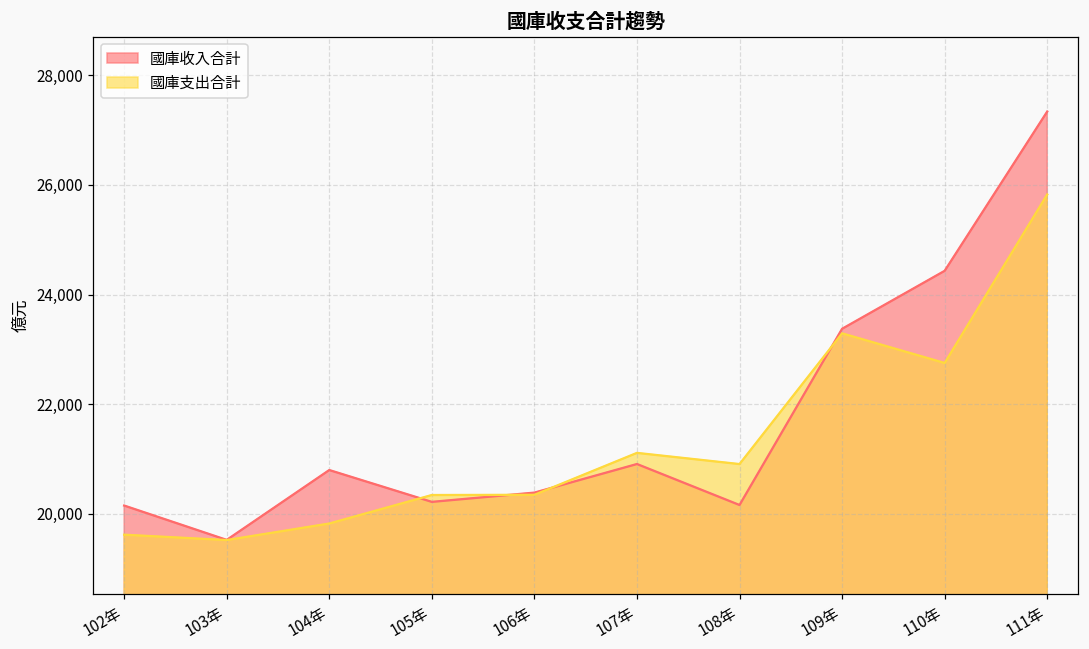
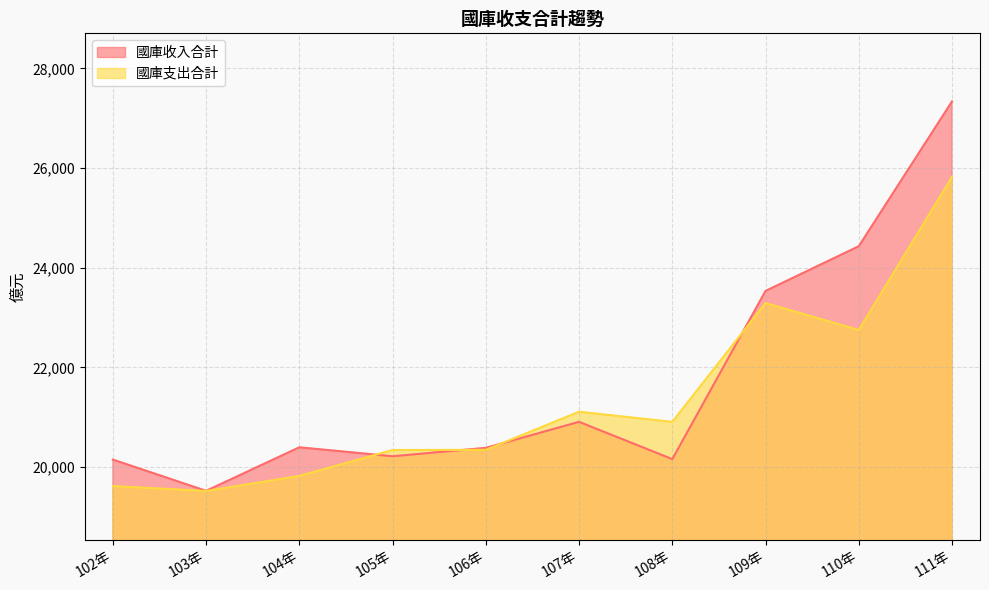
  {
    "國庫收入合計": {
      "102年": "20,100",
-     "104年": "20,800",
+     "104年": "20,400",
      "105年": "20,200",
      "107年": "20,900",
      "108年": "20,200",
-     "109年": "23,400",
+     "109年": "23,500",
      "110年": "24,400",
      "111年": "27,300"
    },
    "國庫支出合計": {
      "102年": "19,600",
      "104年": "19,800",
      "105年": "20,300",
      "107年": "21,100",
      "108年": "20,900",
      "109年": "23,300",
      "110年": "22,800",
      "111年": "25,800"
    }
  }
